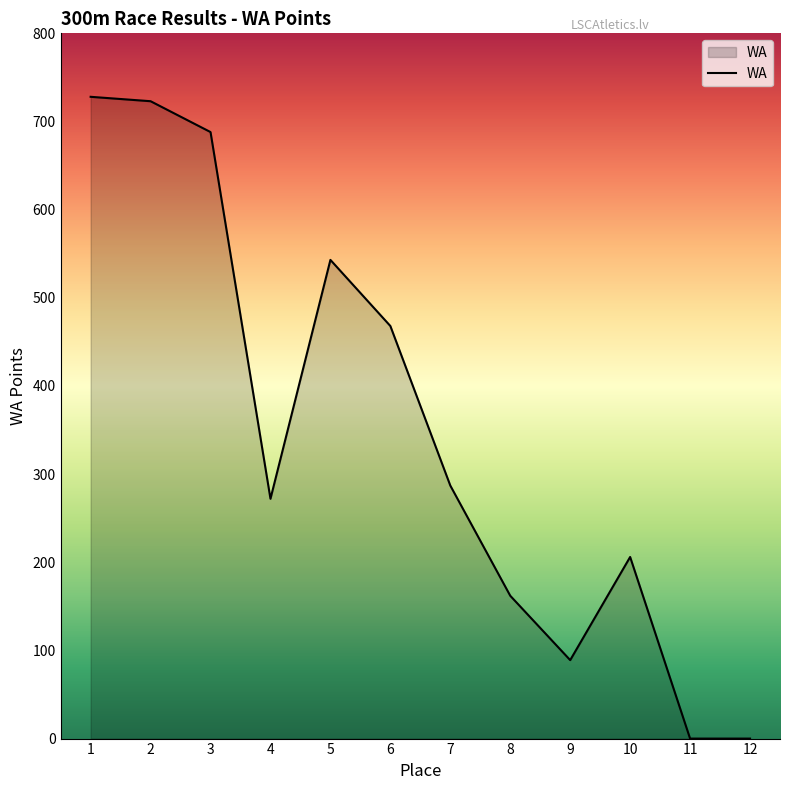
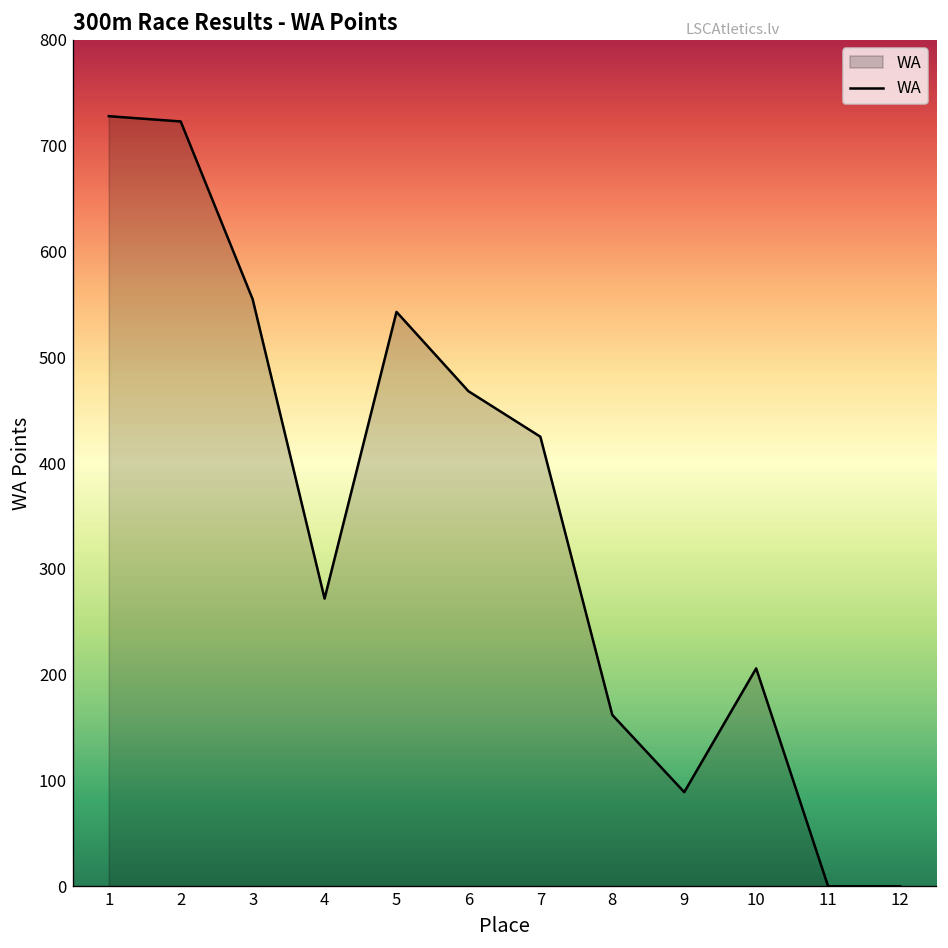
  {
    "1": 730,
    "2": 720,
-   "3": 690,
+   "3": 560,
    "4": 270,
    "5": 540,
    "6": 470,
-   "7": 290,
+   "7": 430,
    "8": 160,
    "9": 90,
    "10": 210,
    "11": 0,
    "12": 0
  }
